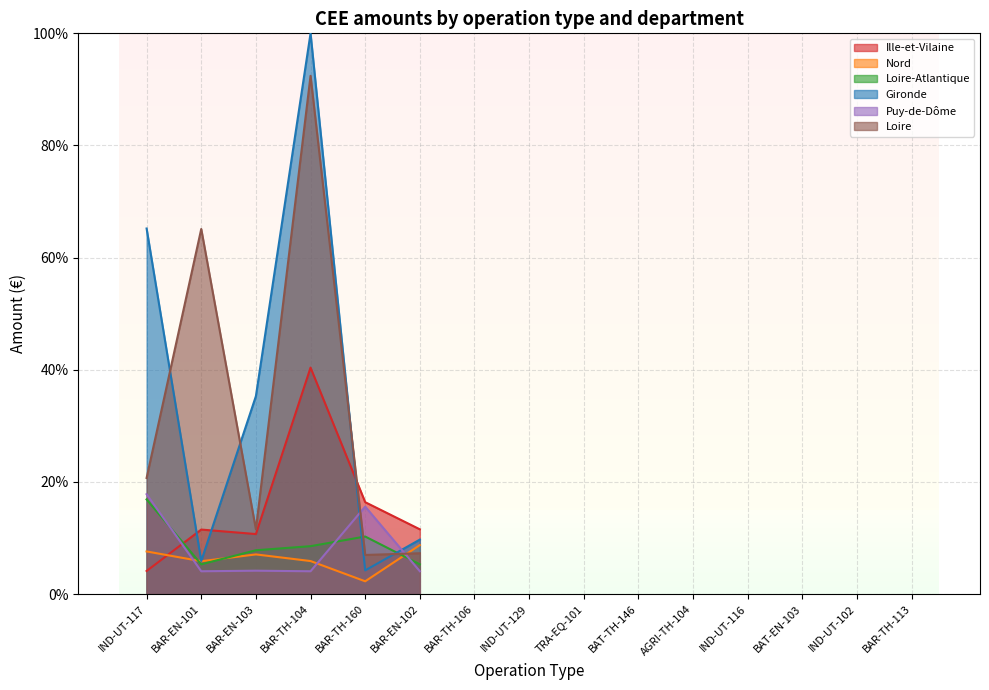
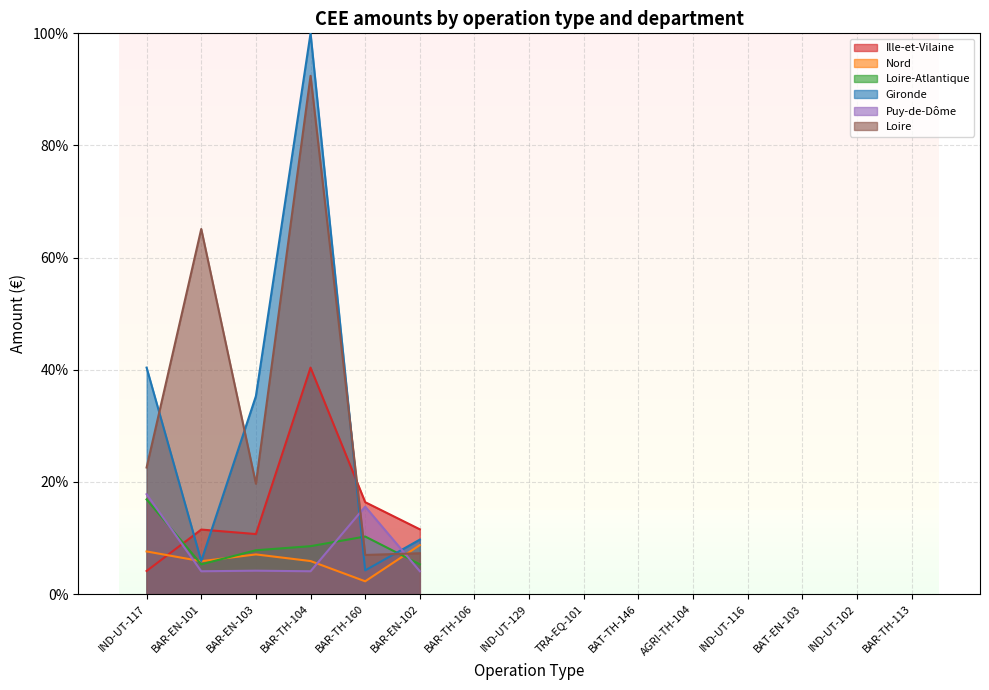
  {
    "Loire-Atlantique": {
      "IND-UT-117": "17%",
      "BAR-EN-101": "5%",
      "BAR-EN-103": "8%",
      "BAR-TH-104": "9%",
      "BAR-TH-160": "10%",
      "BAR-EN-102": "5%"
    },
    "Gironde": {
-     "IND-UT-117": "65%",
+     "IND-UT-117": "40%",
      "BAR-EN-103": "35%",
      "BAR-TH-104": "100%",
      "BAR-TH-160": "4%",
      "BAR-EN-102": "10%"
    },
    "Puy-de-Dôme": {
      "IND-UT-117": "18%",
      "BAR-EN-101": "4%",
      "BAR-EN-103": "4%",
      "BAR-TH-104": "4%",
      "BAR-TH-160": "16%",
      "BAR-EN-102": "4%"
    },
    "Loire": {
-     "IND-UT-117": "21%",
+     "IND-UT-117": "23%",
      "BAR-EN-101": "65%",
-     "BAR-EN-103": "12%",
+     "BAR-EN-103": "20%",
      "BAR-TH-104": "92%",
      "BAR-TH-160": "7%",
      "BAR-EN-102": "7%"
    }
  }
